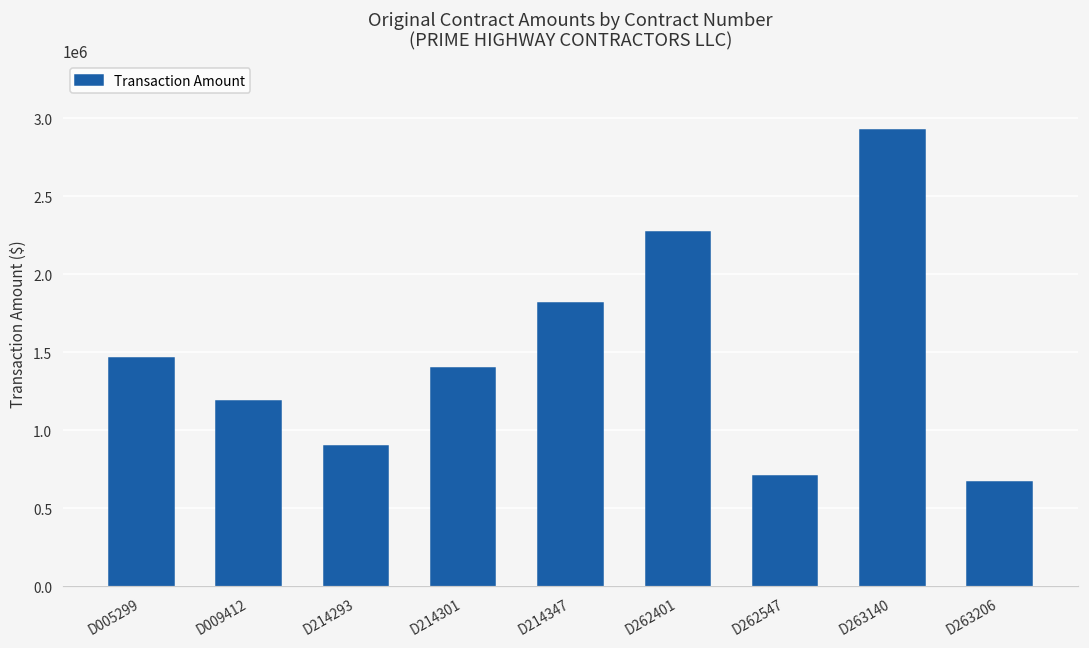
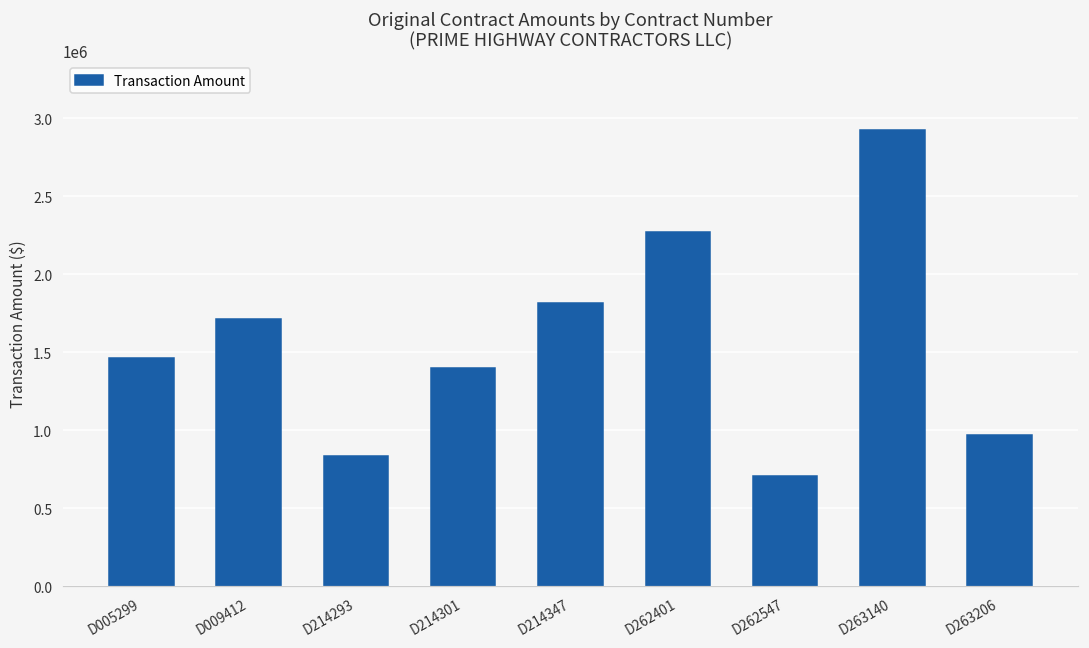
  {
    "D005299": 1460000,
-   "D009412": 1190000,
-   "D214293": 900000,
+   "D009412": 1710000,
+   "D214293": 840000,
    "D214301": 1400000,
    "D214347": 1820000,
    "D262401": 2270000,
    "D262547": 710000,
    "D263140": 2930000,
-   "D263206": 670000
+   "D263206": 970000
  }
